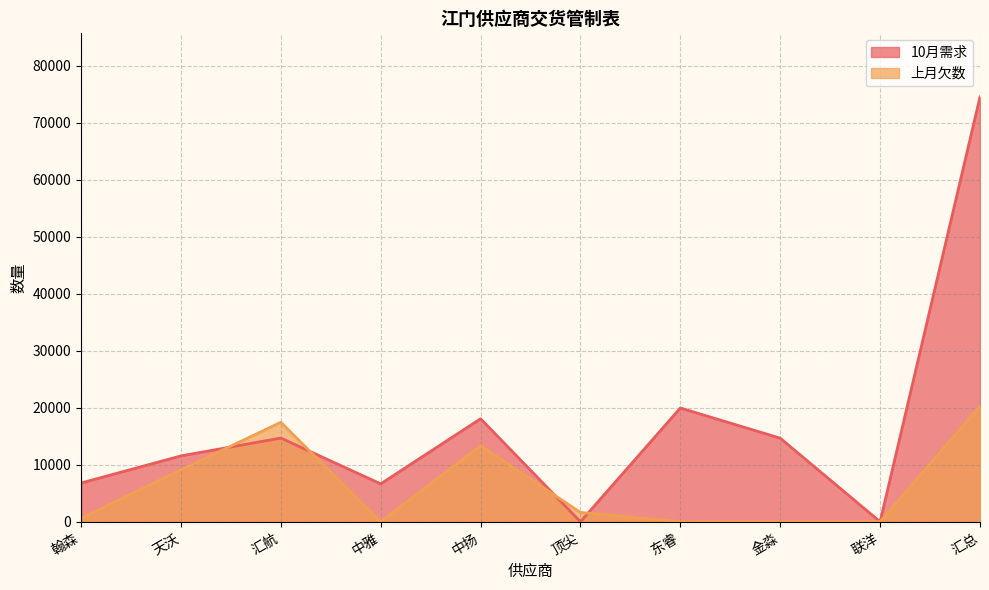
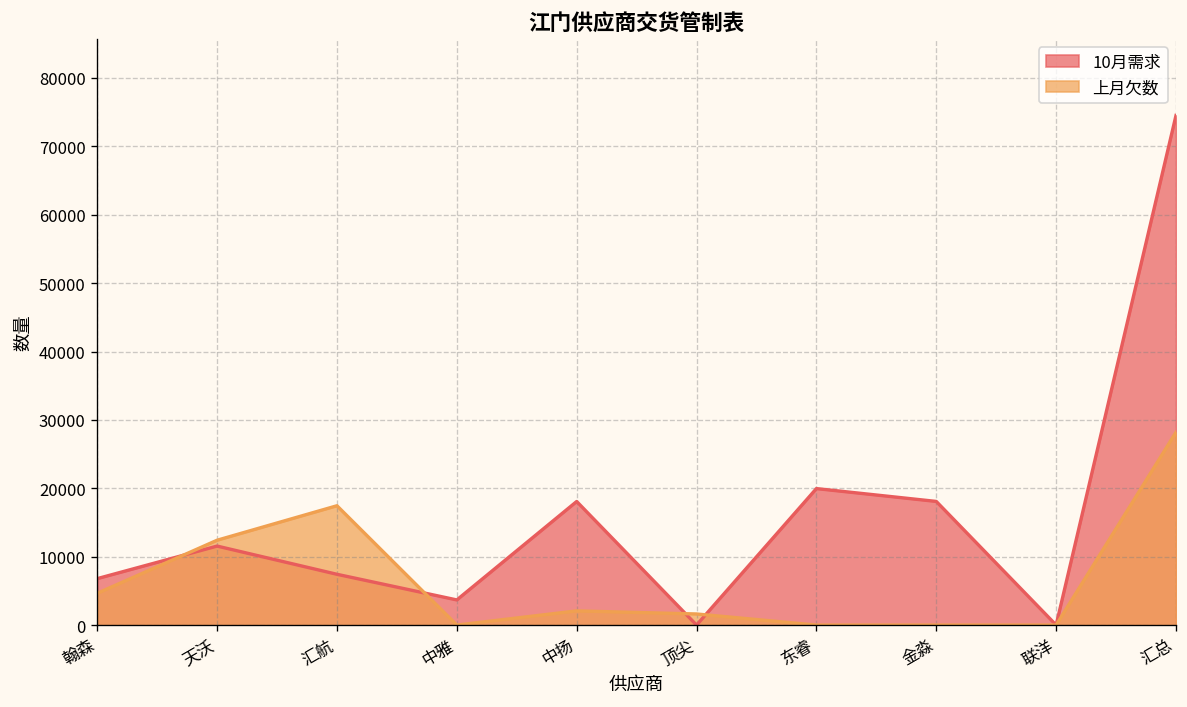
  {
    "10月需求": {
      "翰森": 7000,
      "天沃": 12000,
-     "汇航": 15000,
-     "中雅": 7000,
+     "汇航": 7000,
+     "中雅": 4000,
      "中扬": 18000,
      "顶尖": 0,
      "东睿": 20000,
-     "金淼": 15000,
+     "金淼": 18000,
      "汇总": 75000
    },
    "上月欠数": {
-     "翰森": 1000,
-     "天沃": 9000,
+     "翰森": 5000,
+     "天沃": 12000,
      "汇航": 17000,
      "中雅": 0,
-     "中扬": 13000,
+     "中扬": 2000,
      "顶尖": 2000,
      "东睿": 0,
      "金淼": 0,
-     "汇总": 20000
+     "汇总": 28000
    }
  }
